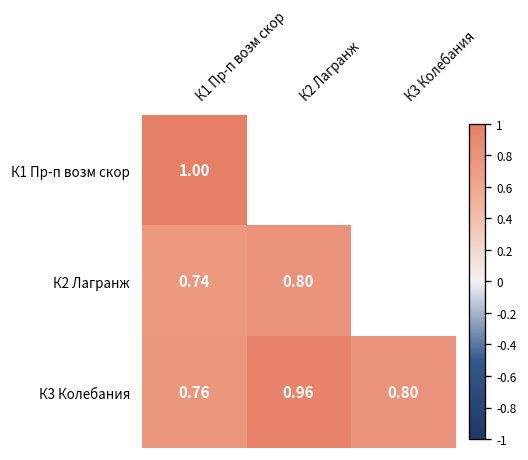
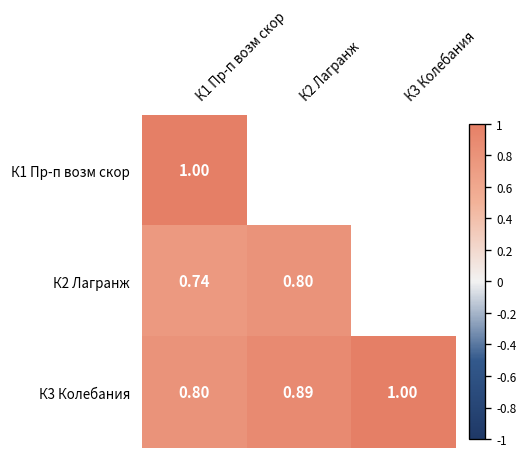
  {
    "К1 Пр-п возм скор": {
      "К1 Пр-п возм скор": 1.00
    },
    "К2 Лагранж": {
      "К1 Пр-п возм скор": 0.74,
      "К2 Лагранж": 0.80
    },
    "К3 Колебания": {
-     "К1 Пр-п возм скор": 0.76,
-     "К2 Лагранж": 0.96,
-     "К3 Колебания": 0.80
+     "К1 Пр-п возм скор": 0.80,
+     "К2 Лагранж": 0.89,
+     "К3 Колебания": 1.00
    }
  }
